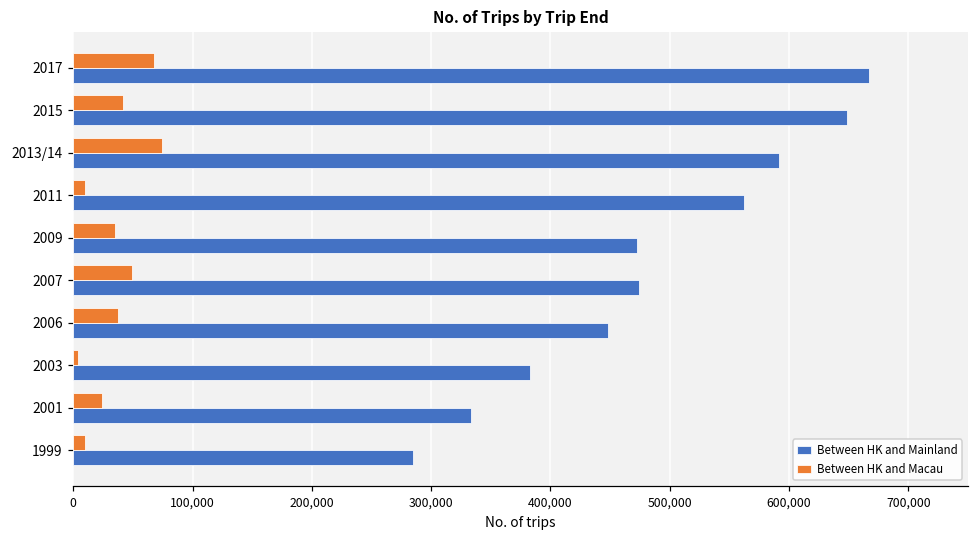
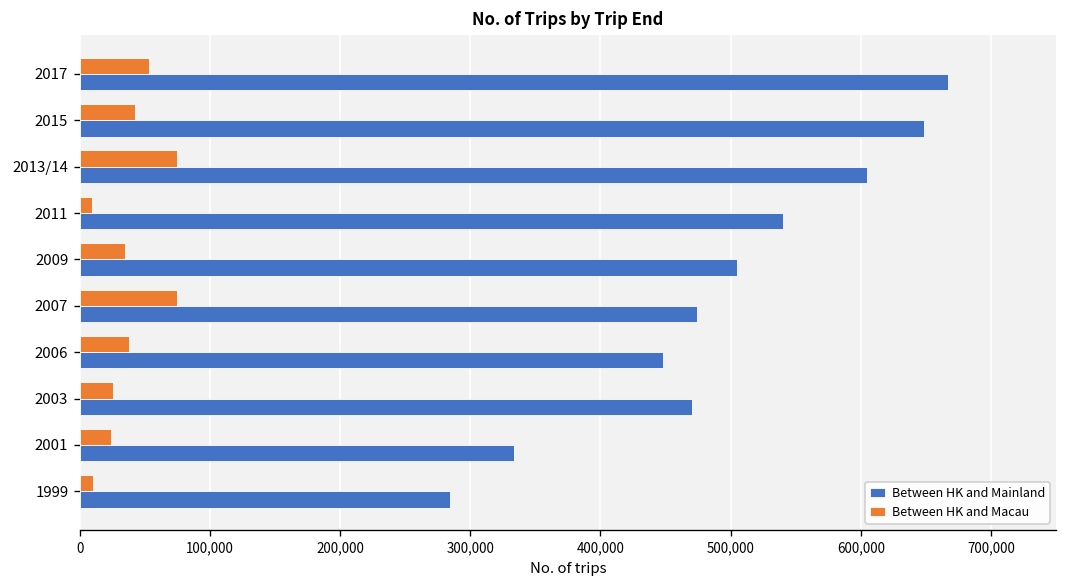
  {
    "Between HK and Mainland": {
      "2017": "667,000",
      "2015": "649,000",
-     "2013/14": "591,000",
-     "2011": "562,000",
-     "2009": "472,000",
+     "2013/14": "605,000",
+     "2011": "540,000",
+     "2009": "505,000",
      "2007": "474,000",
      "2006": "448,000",
-     "2003": "383,000",
+     "2003": "470,000",
      "2001": "333,000",
      "1999": "285,000"
    },
    "Between HK and Macau": {
-     "2017": "67,000",
+     "2017": "53,000",
      "2015": "42,000",
      "2013/14": "74,000",
      "2011": "9,000",
      "2009": "35,000",
-     "2007": "49,000",
+     "2007": "74,000",
      "2006": "37,000",
-     "2003": "4,000",
+     "2003": "25,000",
      "2001": "24,000",
      "1999": "10,000"
    }
  }
